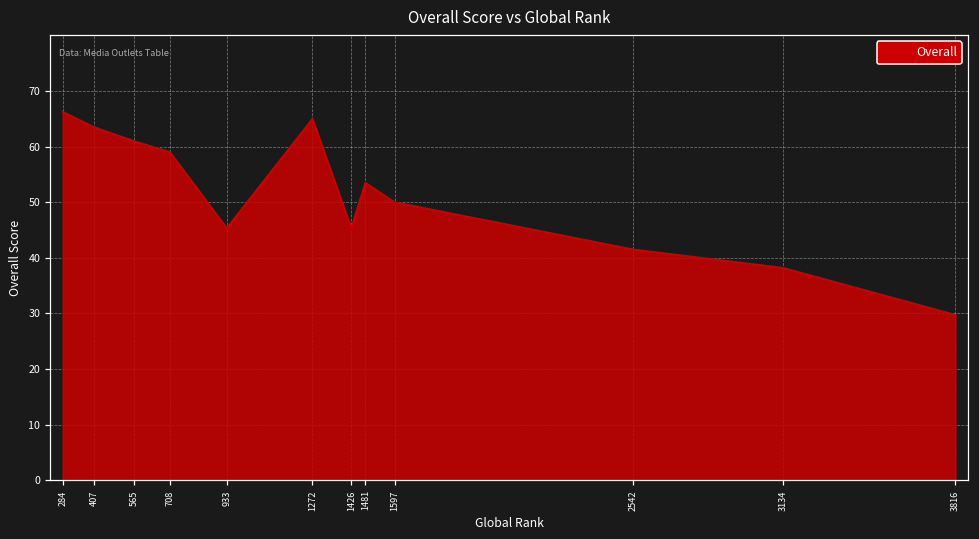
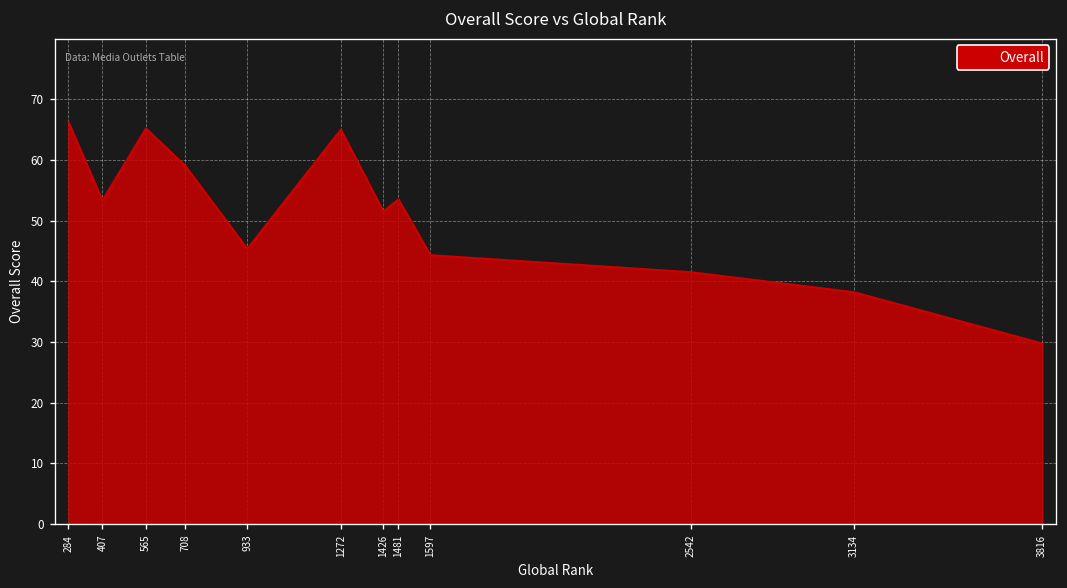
  {
    "284": 66,
-   "407": 64,
-   "565": 61,
+   "407": 53,
+   "565": 65,
    "708": 59,
    "933": 45,
    "1272": 65,
-   "1426": 45,
+   "1426": 52,
    "1481": 54,
-   "1597": 50,
+   "1597": 44,
    "2542": 42,
    "3134": 38,
    "3816": 30
  }
